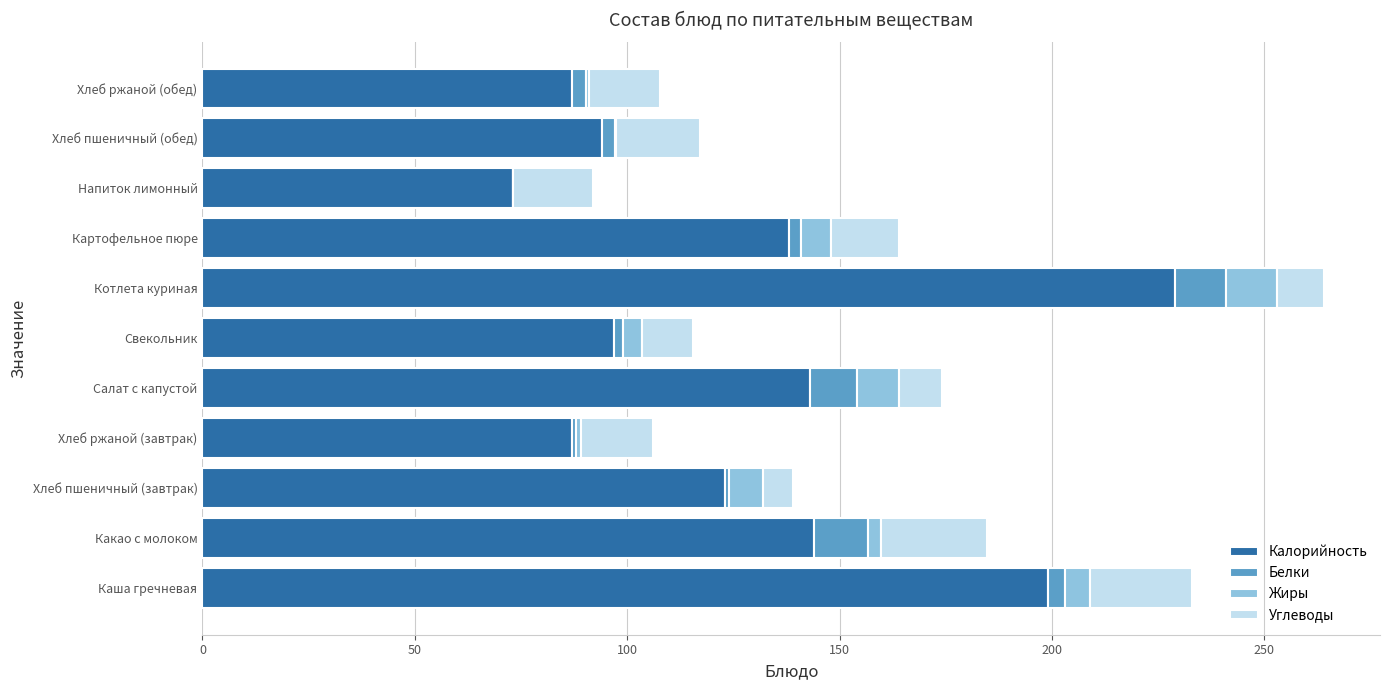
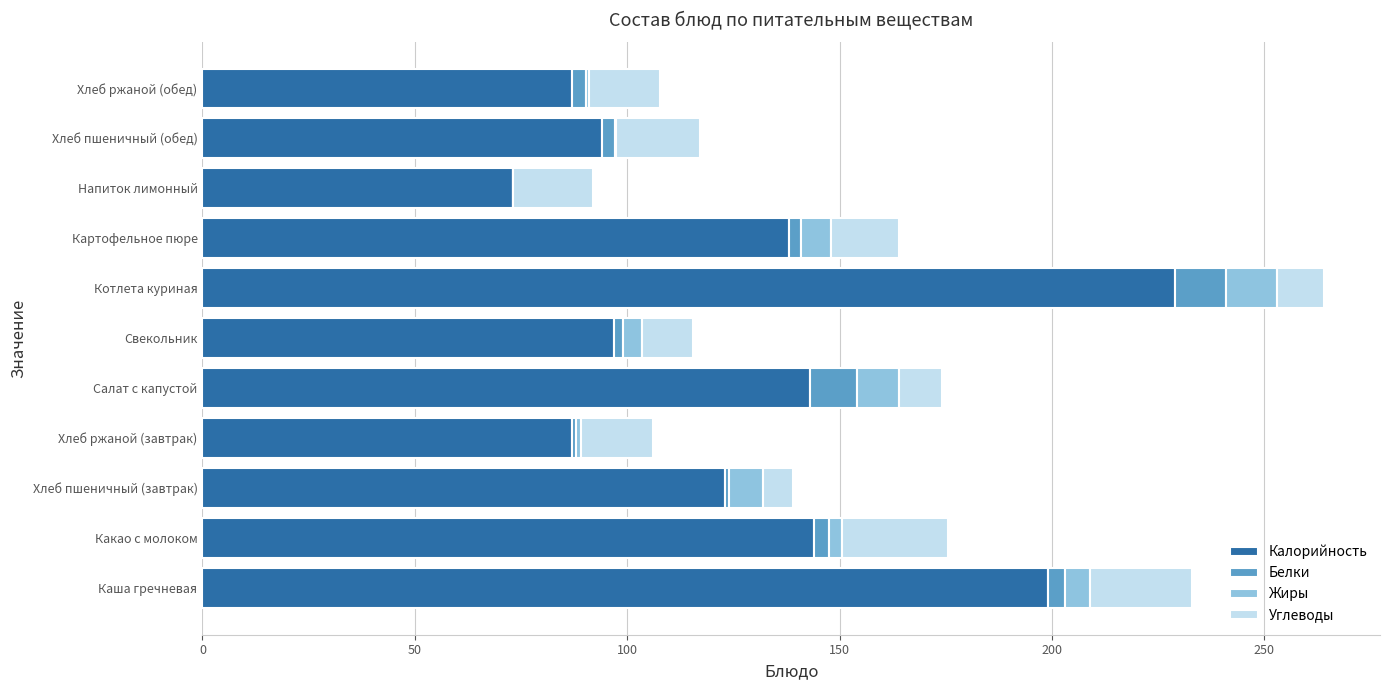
  {
    "Калорийность": {
      "Хлеб ржаной (обед)": 87,
      "Хлеб пшеничный (обед)": 94,
      "Напиток лимонный": 73,
      "Картофельное пюре": 138,
      "Котлета куриная": 229,
      "Свекольник": 97,
      "Салат с капустой": 143,
      "Хлеб ржаной (завтрак)": 87,
      "Хлеб пшеничный (завтрак)": 123,
      "Какао с молоком": 144,
      "Каша гречневая": 199
    },
    "Белки": {
      "Хлеб ржаной (обед)": 3,
      "Хлеб пшеничный (обед)": 3,
      "Напиток лимонный": 0,
      "Картофельное пюре": 3,
      "Котлета куриная": 12,
      "Свекольник": 2,
      "Салат с капустой": 11,
      "Хлеб ржаной (завтрак)": 1,
      "Хлеб пшеничный (завтрак)": 1,
-     "Какао с молоком": 13,
+     "Какао с молоком": 4,
      "Каша гречневая": 4
    },
    "Жиры": {
      "Хлеб ржаной (обед)": 1,
      "Напиток лимонный": 0,
      "Картофельное пюре": 7,
      "Котлета куриная": 12,
      "Свекольник": 4,
      "Салат с капустой": 10,
      "Хлеб ржаной (завтрак)": 1,
      "Хлеб пшеничный (завтрак)": 8,
      "Какао с молоком": 3,
      "Каша гречневая": 6
    },
    "Углеводы": {
      "Хлеб ржаной (обед)": 17,
      "Хлеб пшеничный (обед)": 20,
      "Напиток лимонный": 19,
      "Картофельное пюре": 16,
      "Котлета куриная": 11,
      "Свекольник": 12,
      "Салат с капустой": 10,
      "Хлеб ржаной (завтрак)": 17,
      "Хлеб пшеничный (завтрак)": 7,
      "Какао с молоком": 25,
      "Каша гречневая": 24
    }
  }
